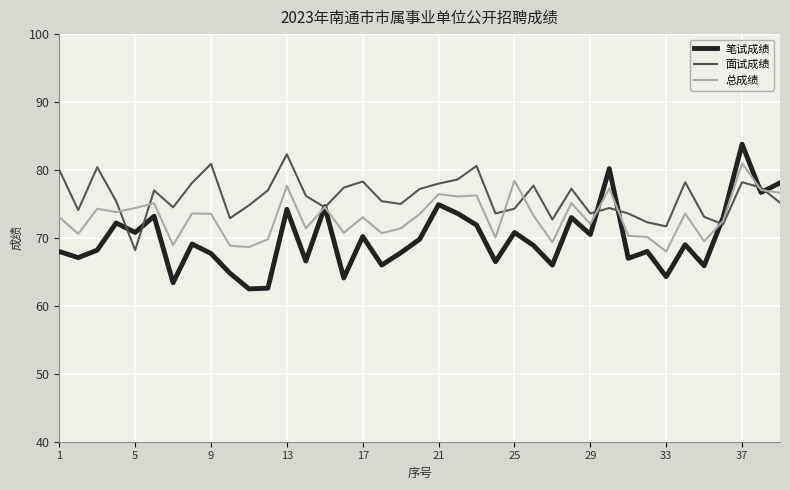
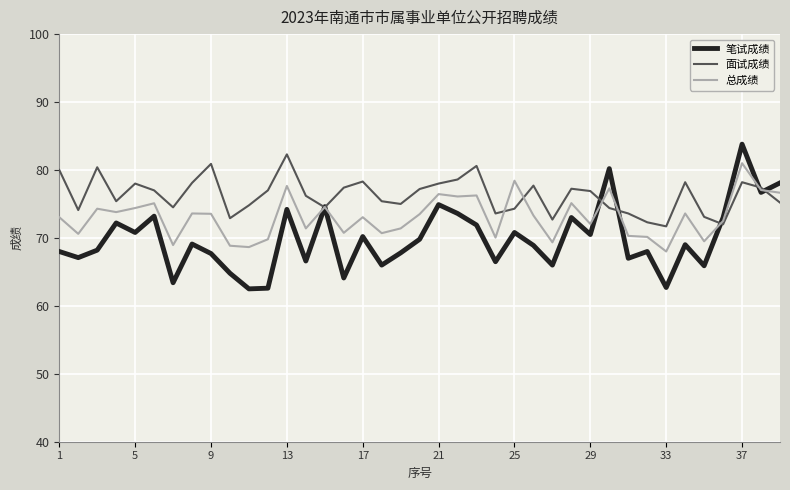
  {
    "笔试成绩": {
      "1": 68,
      "5": 71,
      "9": 68,
      "13": 74,
      "17": 70,
      "21": 75,
      "25": 71,
      "29": 71,
-     "33": 64,
+     "33": 63,
      "37": 84
    },
    "面试成绩": {
      "1": 80,
-     "5": 68,
+     "5": 78,
      "9": 81,
      "13": 82,
      "17": 78,
      "21": 78,
      "25": 74,
-     "29": 74,
+     "29": 77,
      "33": 72,
      "37": 78
    },
    "总成绩": {
      "1": 73,
      "5": 74,
      "9": 74,
      "13": 78,
      "17": 73,
      "21": 76,
      "25": 78,
      "29": 72,
      "33": 68,
      "37": 81
    }
  }
